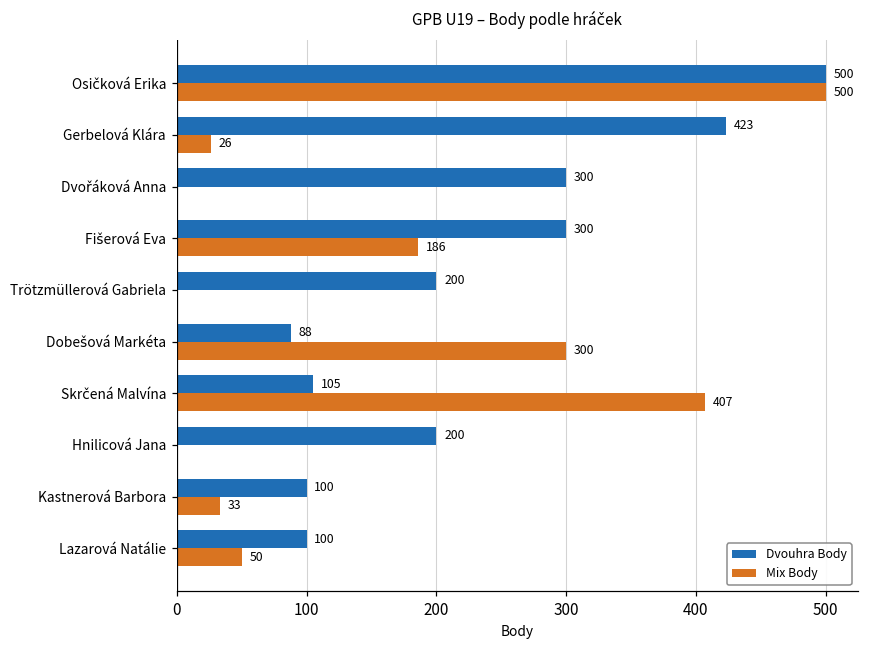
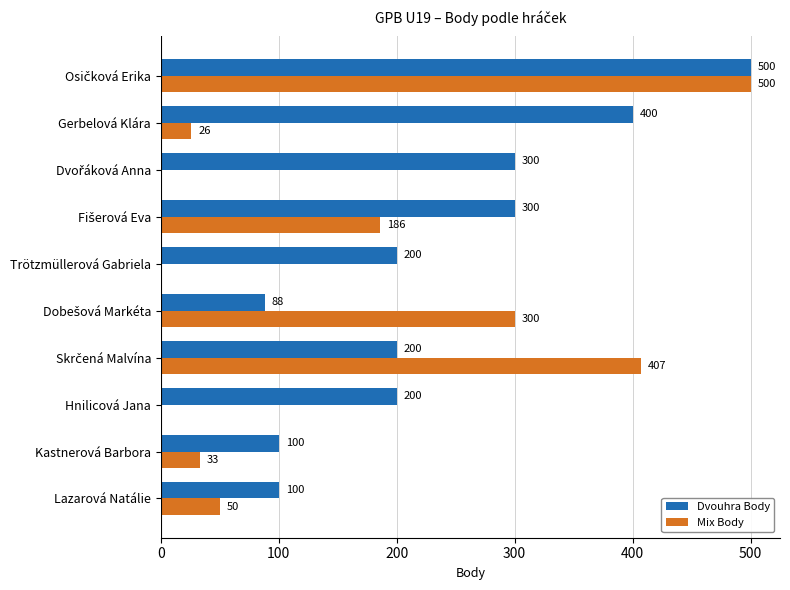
  {
    "Dvouhra Body": {
      "Osičková Erika": 500,
-     "Gerbelová Klára": 423,
+     "Gerbelová Klára": 400,
      "Dvořáková Anna": 300,
      "Fišerová Eva": 300,
      "Trötzmüllerová Gabriela": 200,
      "Dobešová Markéta": 88,
-     "Skrčená Malvína": 105,
+     "Skrčená Malvína": 200,
      "Hnilicová Jana": 200,
      "Kastnerová Barbora": 100,
      "Lazarová Natálie": 100
    },
    "Mix Body": {
      "Osičková Erika": 500,
      "Gerbelová Klára": 26,
      "Fišerová Eva": 186,
      "Dobešová Markéta": 300,
      "Skrčená Malvína": 407,
      "Kastnerová Barbora": 33,
      "Lazarová Natálie": 50
    }
  }
